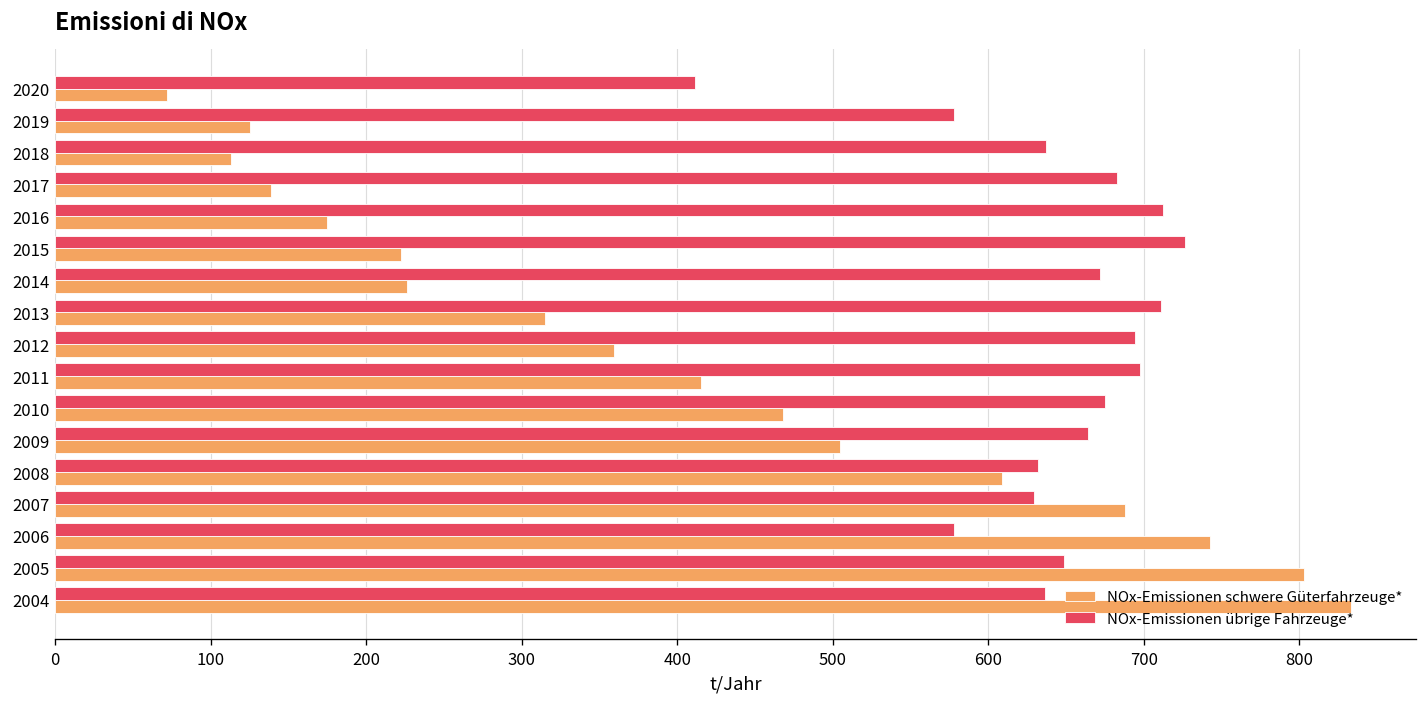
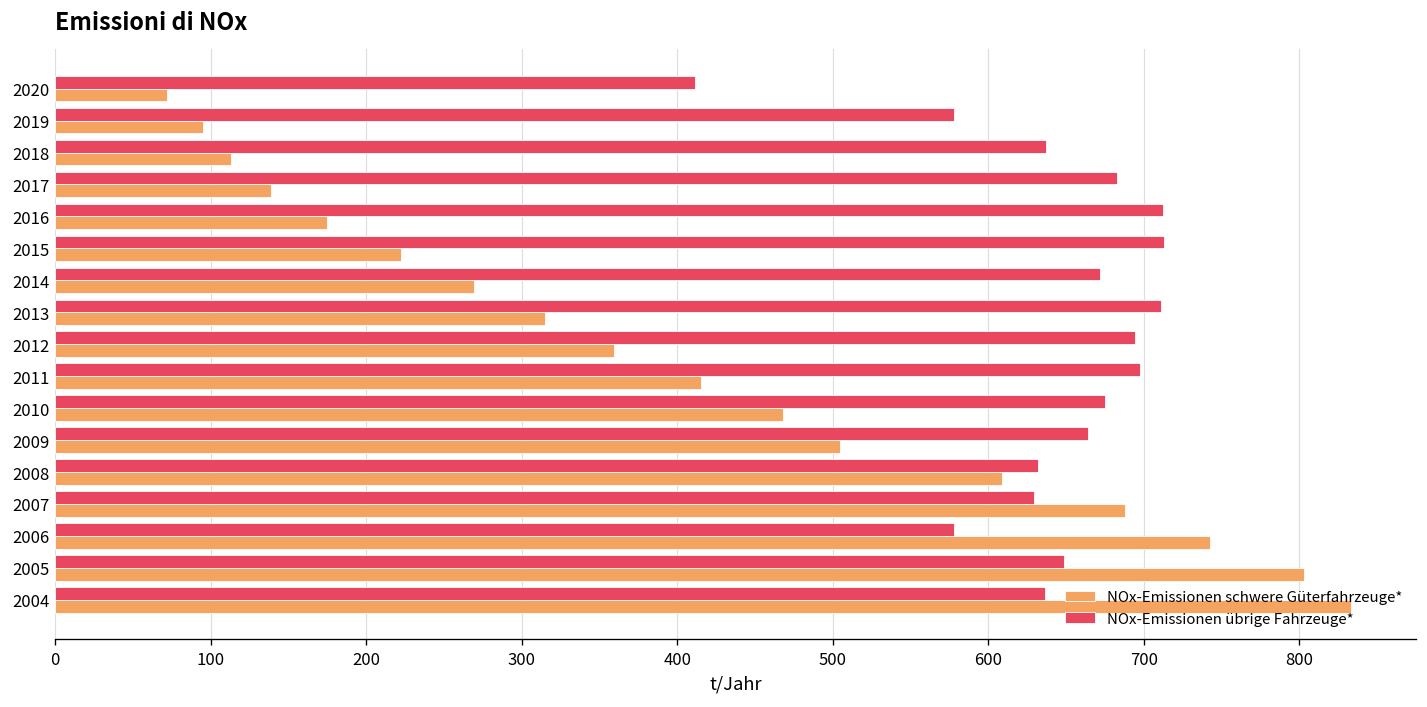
  {
    "NOx-Emissionen schwere Güterfahrzeuge*": {
      "2020": 72,
-     "2019": 125,
+     "2019": 95,
      "2018": 113,
      "2017": 139,
      "2016": 175,
      "2015": 222,
-     "2014": 226,
+     "2014": 270,
      "2013": 315,
      "2012": 359,
      "2011": 415,
      "2010": 468,
      "2009": 505,
      "2008": 609,
      "2007": 688,
      "2006": 743,
      "2005": 803,
      "2004": 833
    },
    "NOx-Emissionen übrige Fahrzeuge*": {
      "2020": 411,
      "2019": 578,
      "2018": 637,
      "2017": 683,
      "2016": 713,
-     "2015": 727,
+     "2015": 713,
      "2014": 672,
      "2013": 711,
      "2012": 694,
      "2011": 697,
      "2010": 675,
      "2009": 664,
      "2008": 632,
      "2007": 629,
      "2006": 578,
      "2005": 649,
      "2004": 637
    }
  }
